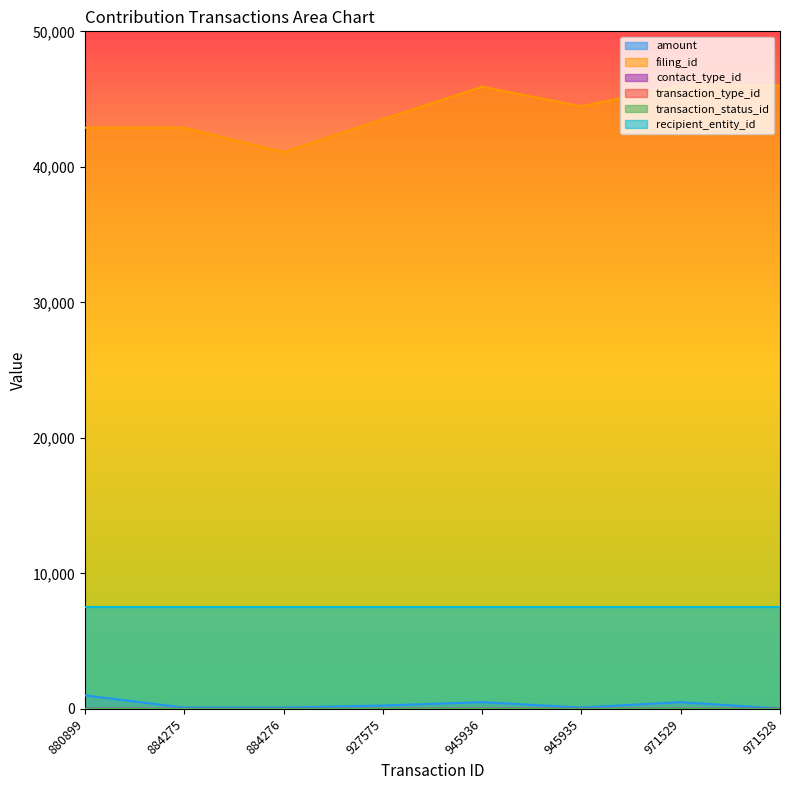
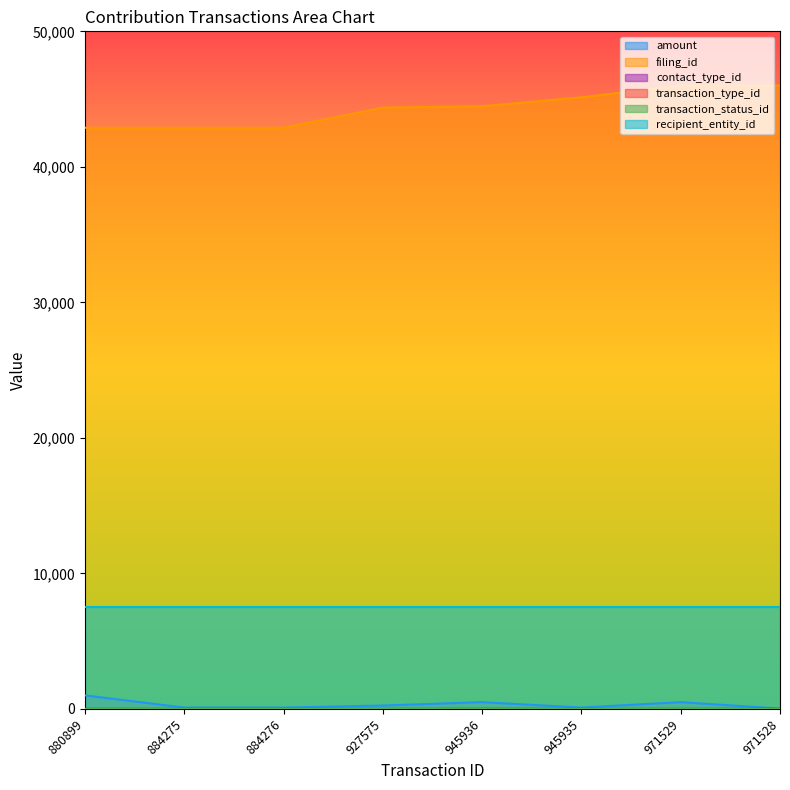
  {
    "filing_id": {
      "880899": "42,900",
      "884275": "42,900",
-     "884276": "41,100",
-     "927575": "43,500",
-     "945936": "45,900",
-     "945935": "44,500",
+     "884276": "42,900",
+     "927575": "44,400",
+     "945936": "44,500",
+     "945935": "45,100",
      "971528": "46,000"
    },
    "transaction_status_id": {
      "880899": "0",
      "927575": "0",
      "945936": "0",
      "971529": "0"
    }
  }
